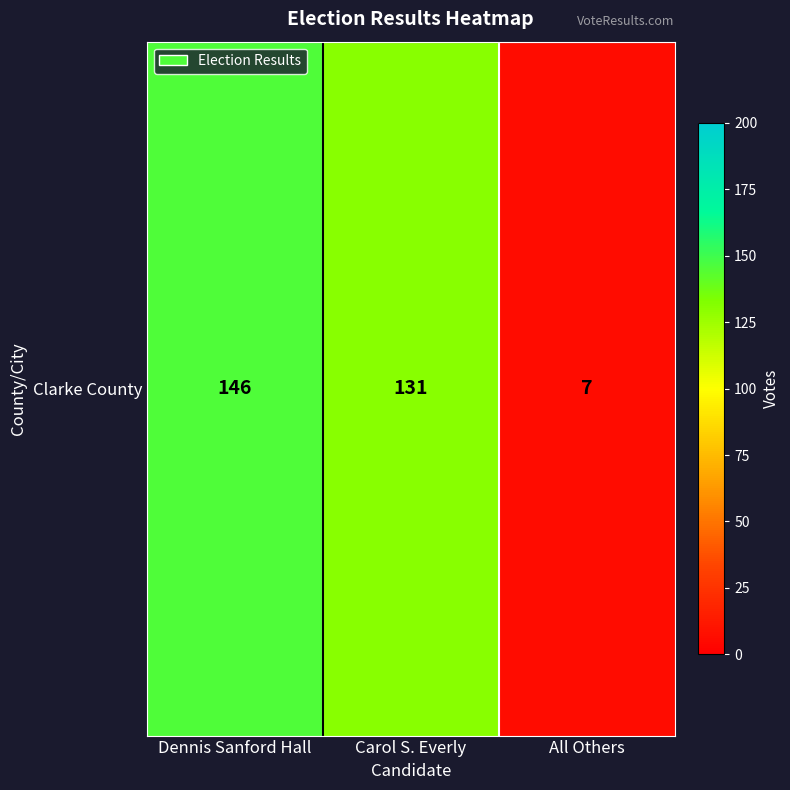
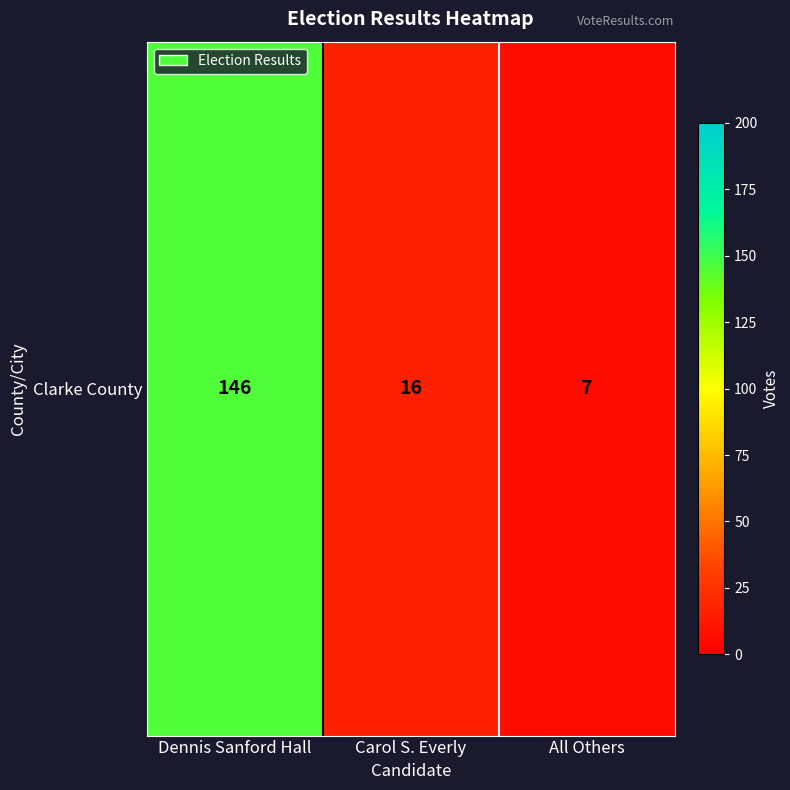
  {
    "Clarke County": {
      "Dennis Sanford Hall": 146,
-     "Carol S. Everly": 131,
+     "Carol S. Everly": 16,
      "All Others": 7
    }
  }
